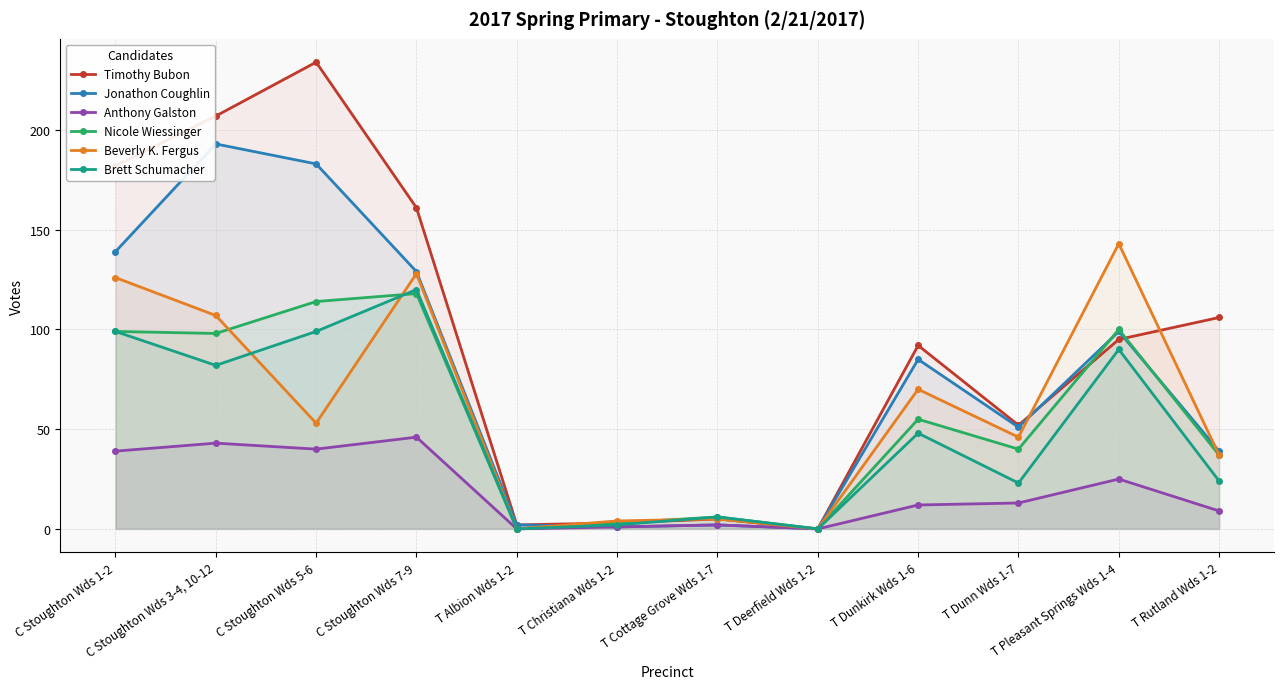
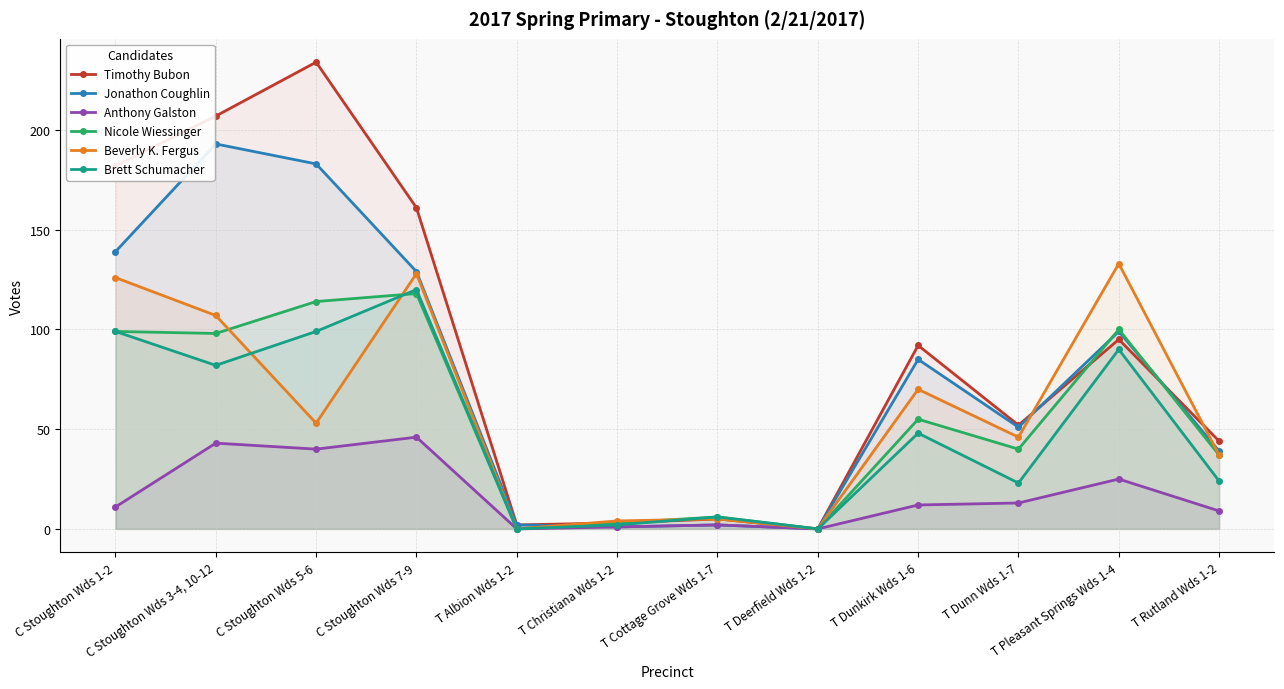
  {
    "Timothy Bubon": {
      "C Stoughton Wds 3-4, 10-12": 207,
      "C Stoughton Wds 5-6": 234,
      "C Stoughton Wds 7-9": 161,
      "T Dunkirk Wds 1-6": 92,
      "T Pleasant Springs Wds 1-4": 95,
-     "T Rutland Wds 1-2": 106
+     "T Rutland Wds 1-2": 44
    },
    "Jonathon Coughlin": {
      "C Stoughton Wds 1-2": 139,
      "C Stoughton Wds 3-4, 10-12": 193,
      "C Stoughton Wds 5-6": 183,
      "T Dunkirk Wds 1-6": 85,
      "T Rutland Wds 1-2": 39
    },
    "Anthony Galston": {
-     "C Stoughton Wds 1-2": 39,
+     "C Stoughton Wds 1-2": 11,
      "C Stoughton Wds 3-4, 10-12": 43,
      "C Stoughton Wds 5-6": 40,
      "C Stoughton Wds 7-9": 46,
      "T Dunkirk Wds 1-6": 12,
      "T Dunn Wds 1-7": 13,
      "T Pleasant Springs Wds 1-4": 25,
      "T Rutland Wds 1-2": 9
    },
    "Beverly K. Fergus": {
      "C Stoughton Wds 1-2": 126,
      "C Stoughton Wds 3-4, 10-12": 107,
      "C Stoughton Wds 5-6": 53,
      "T Dunkirk Wds 1-6": 70,
      "T Dunn Wds 1-7": 46,
-     "T Pleasant Springs Wds 1-4": 143
+     "T Pleasant Springs Wds 1-4": 133
    }
  }
